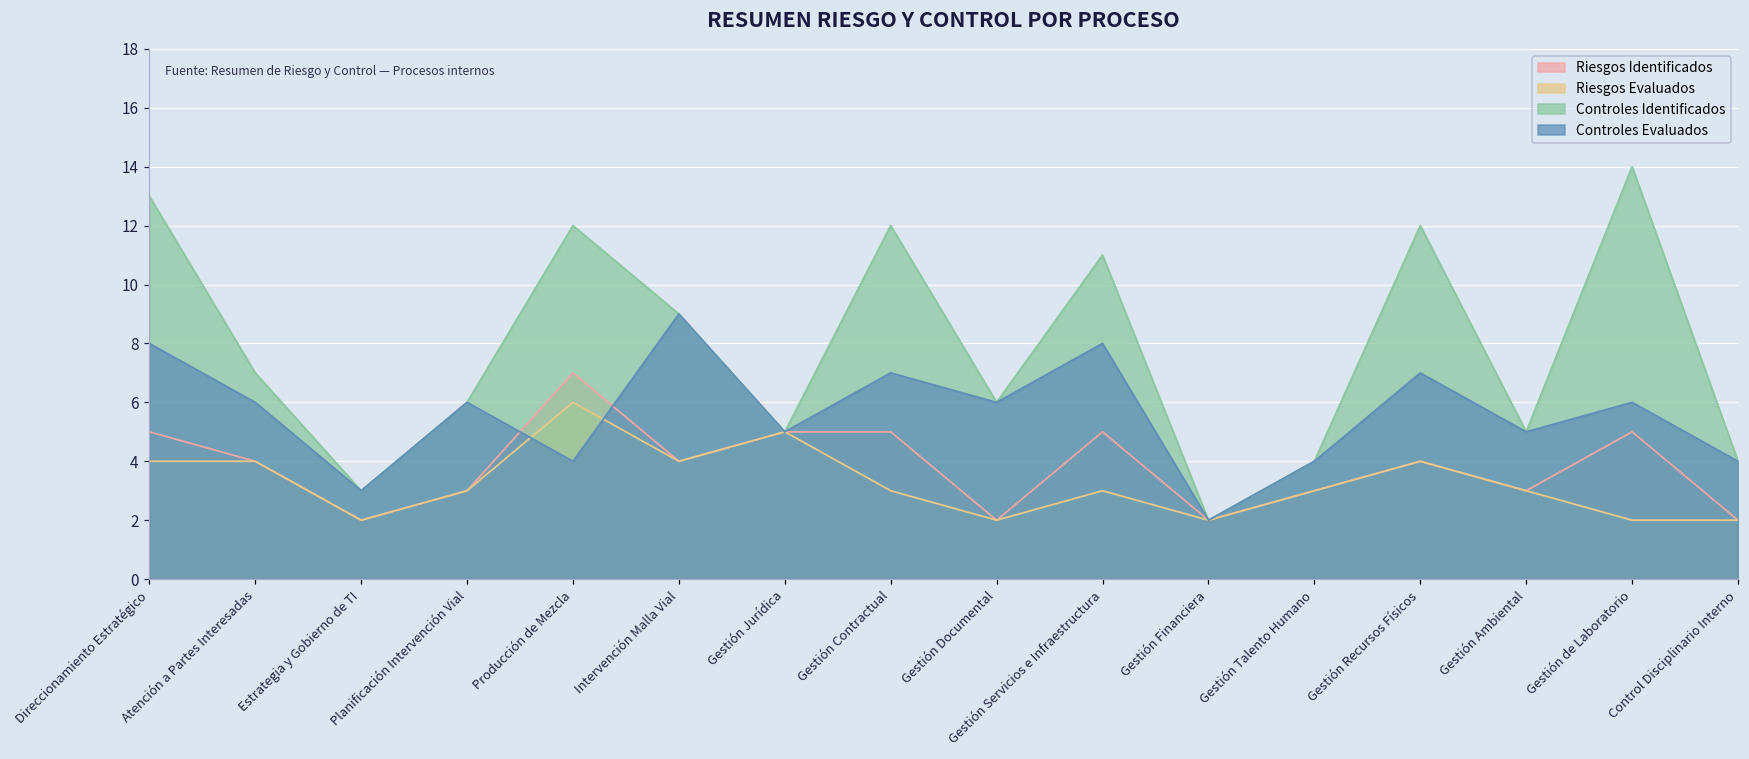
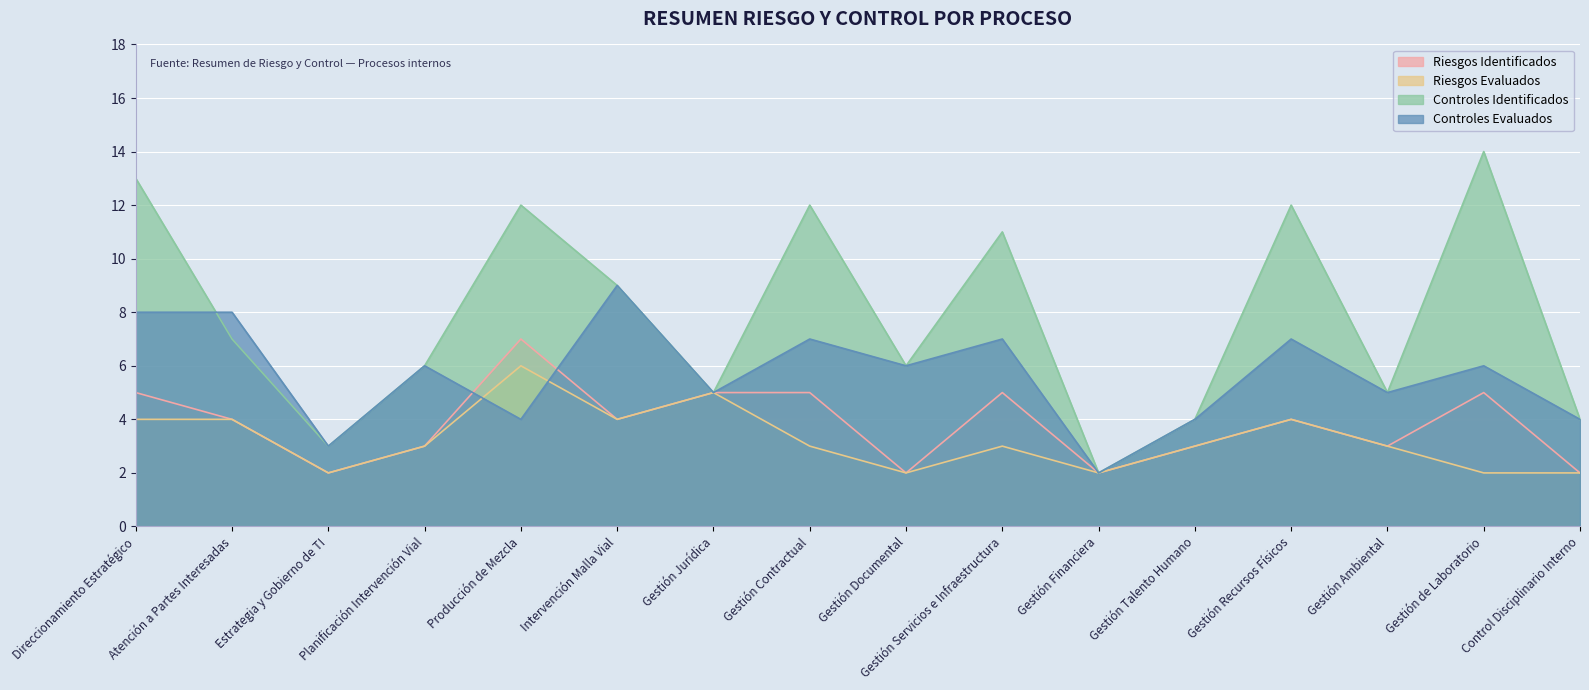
  {
    "Controles Identificados": {
      "Direccionamiento Estratégico": 13,
      "Atención a Partes Interesadas": 7,
      "Producción de Mezcla": 12,
      "Gestión Contractual": 12,
      "Gestión Servicios e Infraestructura": 11,
      "Gestión Recursos Físicos": 12,
      "Gestión de Laboratorio": 14
    },
    "Controles Evaluados": {
      "Direccionamiento Estratégico": 8,
-     "Atención a Partes Interesadas": 6,
+     "Atención a Partes Interesadas": 8,
      "Producción de Mezcla": 4,
      "Gestión Contractual": 7,
-     "Gestión Servicios e Infraestructura": 8,
+     "Gestión Servicios e Infraestructura": 7,
      "Gestión Recursos Físicos": 7,
      "Gestión de Laboratorio": 6
    }
  }
